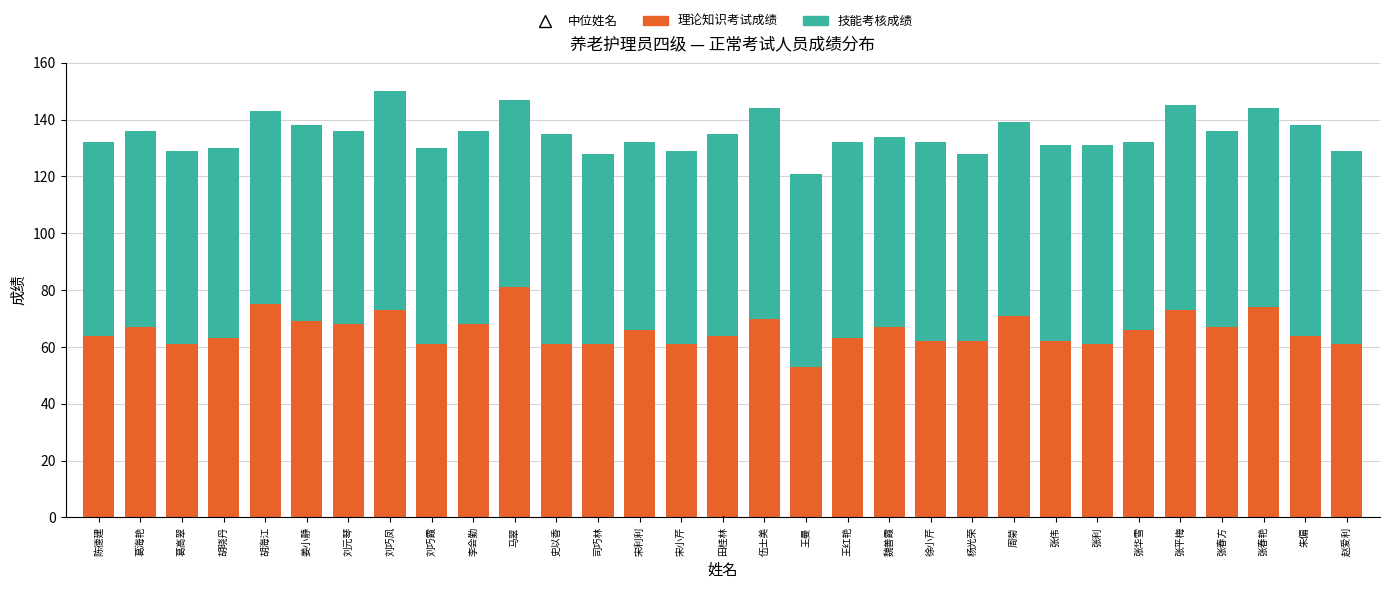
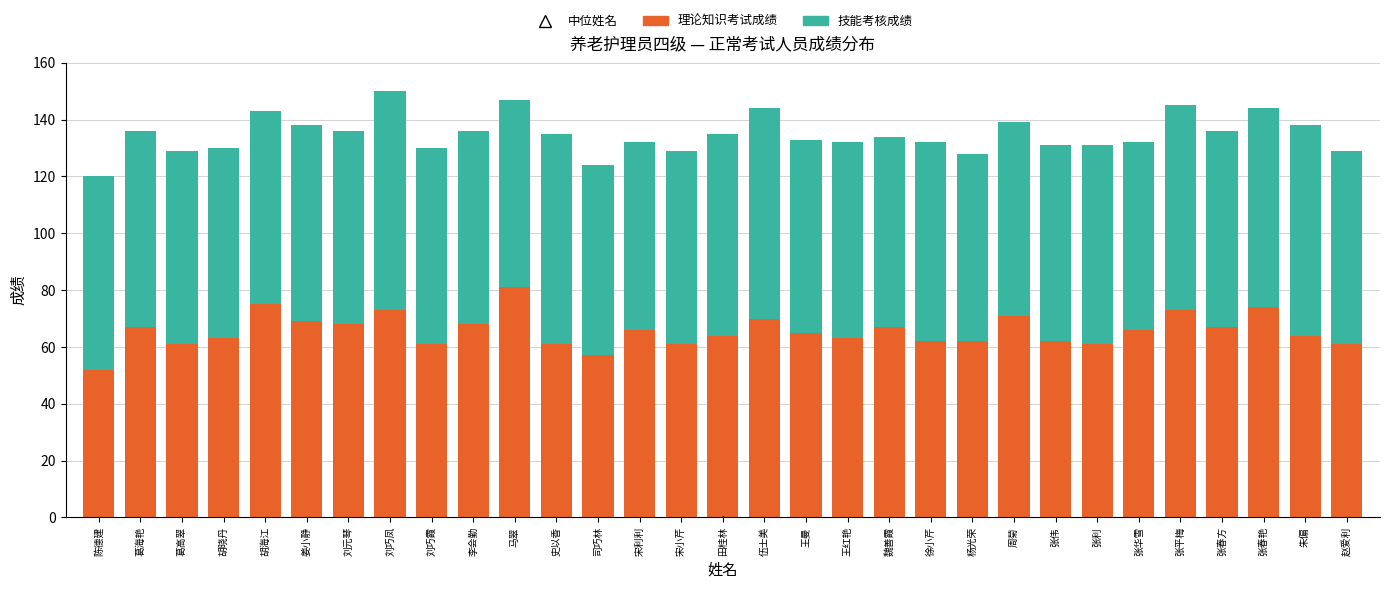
  {
    "理论知识考试成绩": {
-     "陈德建": 64,
+     "陈德建": 52,
      "葛海艳": 67,
      "葛高翠": 61,
      "胡晓丹": 63,
      "胡海江": 75,
      "姜小静": 69,
      "刘元琴": 68,
      "刘巧凤": 73,
      "刘巧霞": 61,
      "李会勤": 68,
      "马翠": 81,
      "史以香": 61,
-     "司巧林": 61,
+     "司巧林": 57,
      "宋利利": 66,
      "宋小芹": 61,
      "田桂林": 64,
      "伍士美": 70,
-     "王曼": 53,
+     "王曼": 65,
      "王红艳": 63,
      "魏善霞": 67,
      "徐小芹": 62,
      "杨光荣": 62,
      "周菊": 71,
      "张伟": 62,
      "张利": 61,
      "张华雪": 66,
      "张平梅": 73,
      "张春方": 67,
      "张春艳": 74,
      "朱偏": 64,
      "赵爱利": 61
    },
    "技能考核成绩": {
      "陈德建": 68,
      "葛海艳": 69,
      "葛高翠": 68,
      "胡晓丹": 67,
      "胡海江": 68,
      "姜小静": 69,
      "刘元琴": 68,
      "刘巧凤": 77,
      "刘巧霞": 69,
      "李会勤": 68,
      "马翠": 66,
      "史以香": 74,
      "司巧林": 67,
      "宋利利": 66,
      "宋小芹": 68,
      "田桂林": 71,
      "伍士美": 74,
      "王曼": 68,
      "王红艳": 69,
      "魏善霞": 67,
      "徐小芹": 70,
      "杨光荣": 66,
      "周菊": 68,
      "张伟": 69,
      "张利": 70,
      "张华雪": 66,
      "张平梅": 72,
      "张春方": 69,
      "张春艳": 70,
      "朱偏": 74,
      "赵爱利": 68
    }
  }
